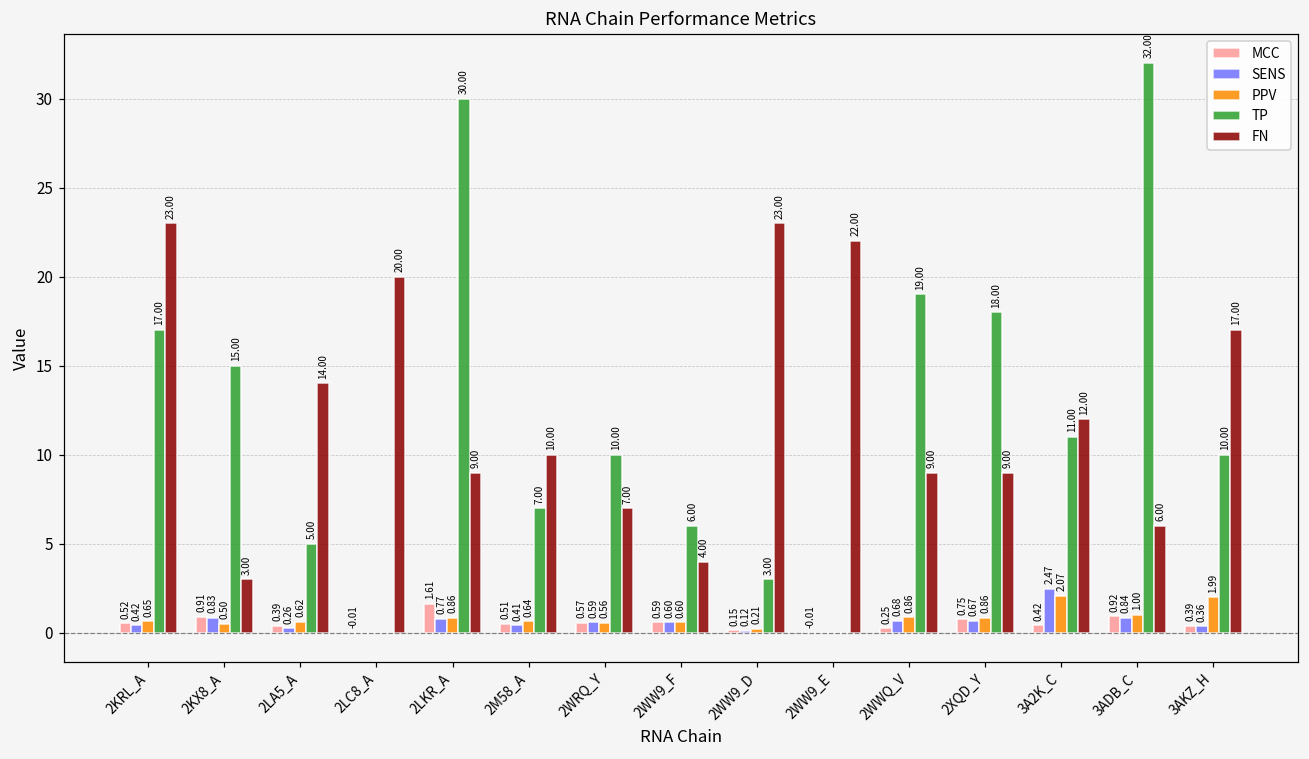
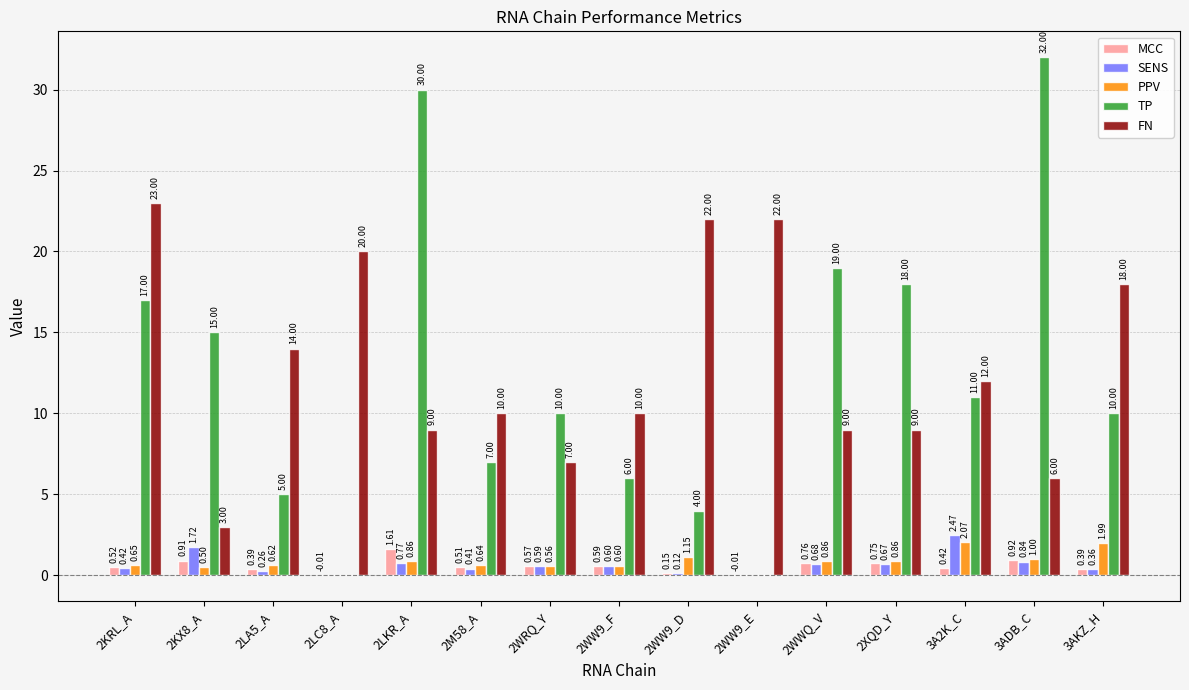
  {
    "MCC": {
      "2KRL_A": 0.52,
      "2KX8_A": 0.91,
      "2LA5_A": 0.39,
      "2LC8_A": -0.01,
      "2LKR_A": 1.61,
      "2M58_A": 0.51,
      "2WRQ_Y": 0.57,
      "2WW9_F": 0.59,
      "2WW9_D": 0.15,
      "2WW9_E": -0.01,
-     "2WWQ_V": 0.25,
+     "2WWQ_V": 0.76,
      "2XQD_Y": 0.75,
      "3A2K_C": 0.42,
      "3ADB_C": 0.92,
      "3AKZ_H": 0.39
    },
    "SENS": {
      "2KRL_A": 0.42,
-     "2KX8_A": 0.83,
+     "2KX8_A": 1.72,
      "2LA5_A": 0.26,
      "2LKR_A": 0.77,
      "2M58_A": 0.41,
      "2WRQ_Y": 0.59,
      "2WW9_F": 0.60,
      "2WW9_D": 0.12,
      "2WWQ_V": 0.68,
      "2XQD_Y": 0.67,
      "3A2K_C": 2.47,
      "3ADB_C": 0.84,
      "3AKZ_H": 0.36
    },
    "PPV": {
      "2KRL_A": 0.65,
      "2KX8_A": 0.50,
      "2LA5_A": 0.62,
      "2LKR_A": 0.86,
      "2M58_A": 0.64,
      "2WRQ_Y": 0.56,
      "2WW9_F": 0.60,
-     "2WW9_D": 0.21,
+     "2WW9_D": 1.15,
      "2WWQ_V": 0.86,
      "2XQD_Y": 0.86,
      "3A2K_C": 2.07,
      "3ADB_C": 1.00,
      "3AKZ_H": 1.99
    },
    "TP": {
      "2KRL_A": 17.00,
      "2KX8_A": 15.00,
      "2LA5_A": 5.00,
      "2LKR_A": 30.00,
      "2M58_A": 7.00,
      "2WRQ_Y": 10.00,
      "2WW9_F": 6.00,
-     "2WW9_D": 3.00,
+     "2WW9_D": 4.00,
      "2WWQ_V": 19.00,
      "2XQD_Y": 18.00,
      "3A2K_C": 11.00,
      "3ADB_C": 32.00,
      "3AKZ_H": 10.00
    },
    "FN": {
      "2KRL_A": 23.00,
      "2KX8_A": 3.00,
      "2LA5_A": 14.00,
      "2LC8_A": 20.00,
      "2LKR_A": 9.00,
      "2M58_A": 10.00,
      "2WRQ_Y": 7.00,
-     "2WW9_F": 4.00,
-     "2WW9_D": 23.00,
+     "2WW9_F": 10.00,
+     "2WW9_D": 22.00,
      "2WW9_E": 22.00,
      "2WWQ_V": 9.00,
      "2XQD_Y": 9.00,
      "3A2K_C": 12.00,
      "3ADB_C": 6.00,
-     "3AKZ_H": 17.00
+     "3AKZ_H": 18.00
    }
  }
